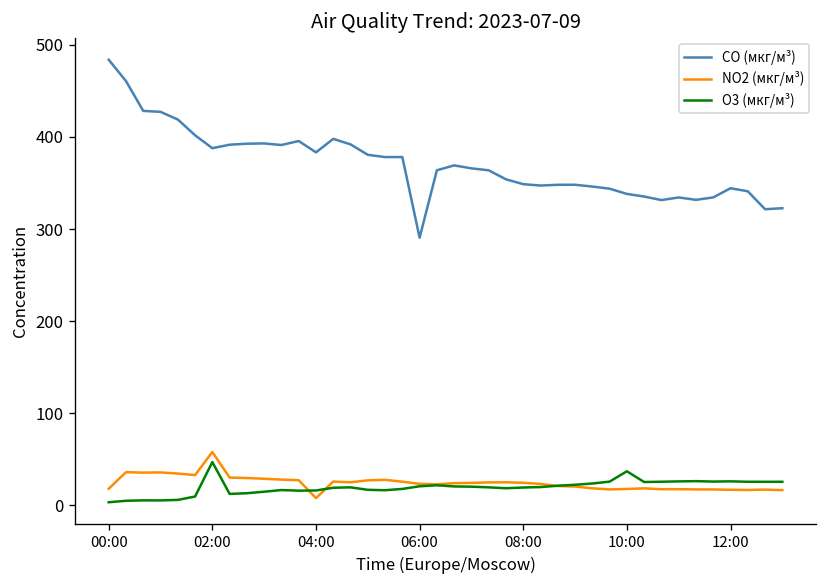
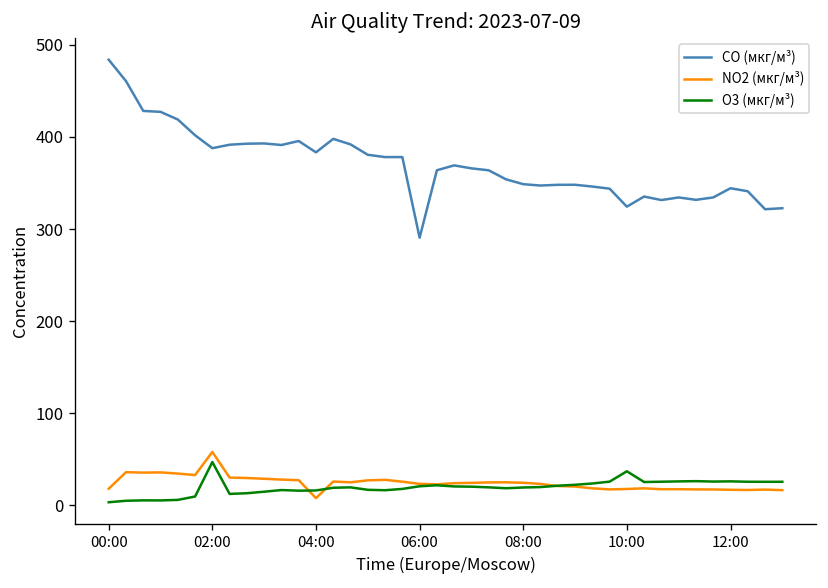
  {
    "CO (мкг/м³)": {
      "00:00": 480,
      "02:00": 390,
      "04:00": 380,
      "06:00": 290,
      "08:00": 350,
-     "10:00": 340,
+     "10:00": 320,
      "12:00": 340
    },
    "NO2 (мкг/м³)": {
      "00:00": 20,
      "02:00": 60,
      "04:00": 10,
      "08:00": 20,
      "10:00": 20,
      "12:00": 20
    },
    "O3 (мкг/м³)": {
      "00:00": 0,
      "02:00": 50,
      "04:00": 20,
      "08:00": 20,
      "10:00": 40,
      "12:00": 30
    }
  }
